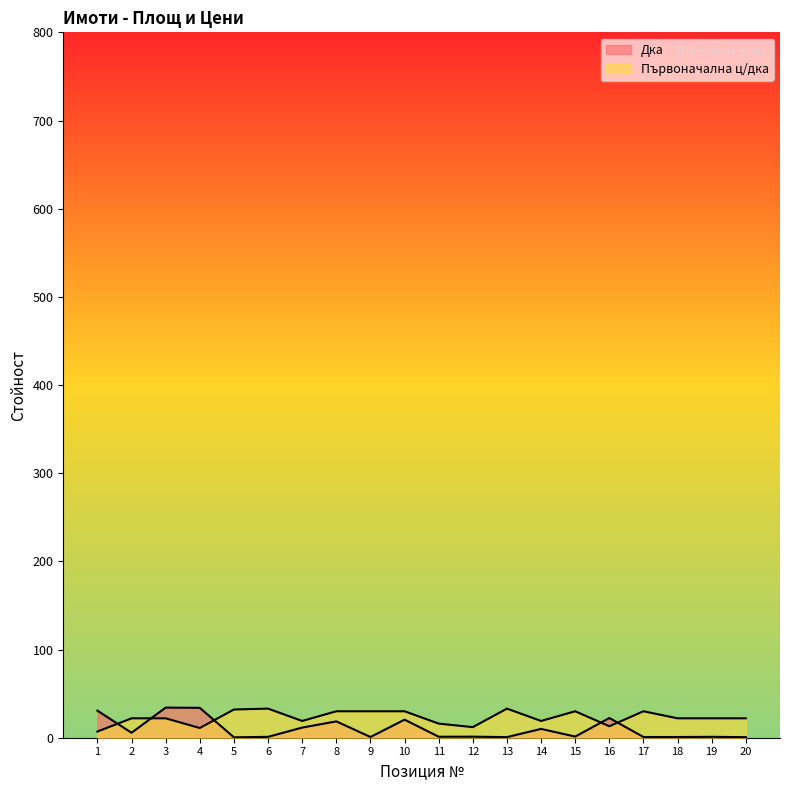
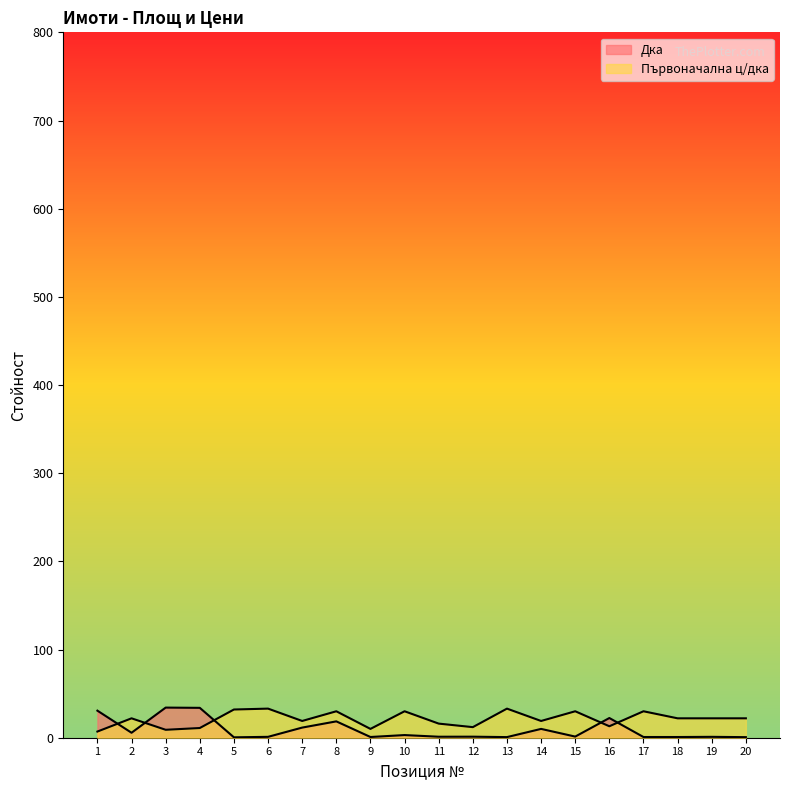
  {
    "Дка": {
      "1": 30,
      "2": 10,
      "3": 30,
      "4": 30,
      "5": 0,
      "6": 0,
      "7": 10,
      "8": 20,
      "9": 0,
-     "10": 20,
+     "10": 0,
      "11": 0,
      "12": 0,
      "13": 0,
      "14": 10,
      "15": 0,
      "16": 20,
      "17": 0,
      "18": 0,
      "19": 0,
      "20": 0
    },
    "Първоначална ц/дка": {
      "1": 10,
      "2": 20,
-     "3": 20,
+     "3": 10,
      "4": 10,
      "5": 30,
      "6": 30,
      "7": 20,
      "8": 30,
-     "9": 30,
+     "9": 10,
      "10": 30,
      "11": 20,
      "12": 10,
      "13": 30,
      "14": 20,
      "15": 30,
      "16": 10,
      "17": 30,
      "18": 20,
      "19": 20,
      "20": 20
    }
  }
